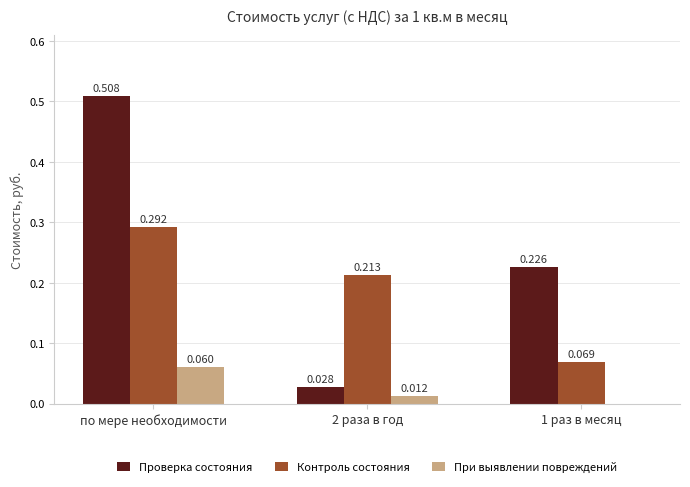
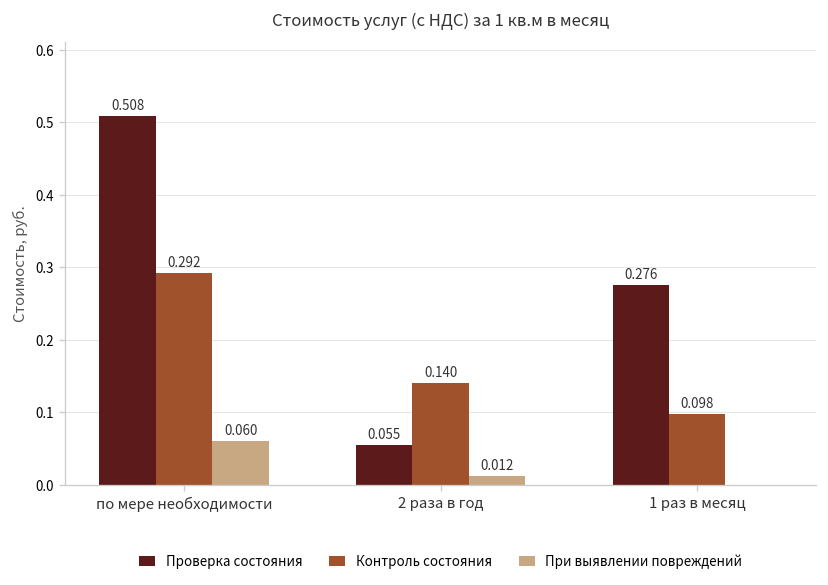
  {
    "Проверка состояния": {
      "по мере необходимости": 0.508,
-     "2 раза в год": 0.028,
-     "1 раз в месяц": 0.226
+     "2 раза в год": 0.055,
+     "1 раз в месяц": 0.276
    },
    "Контроль состояния": {
      "по мере необходимости": 0.292,
-     "2 раза в год": 0.213,
-     "1 раз в месяц": 0.069
+     "2 раза в год": 0.140,
+     "1 раз в месяц": 0.098
    },
    "При выявлении повреждений": {
      "по мере необходимости": 0.060,
      "2 раза в год": 0.012
    }
  }
